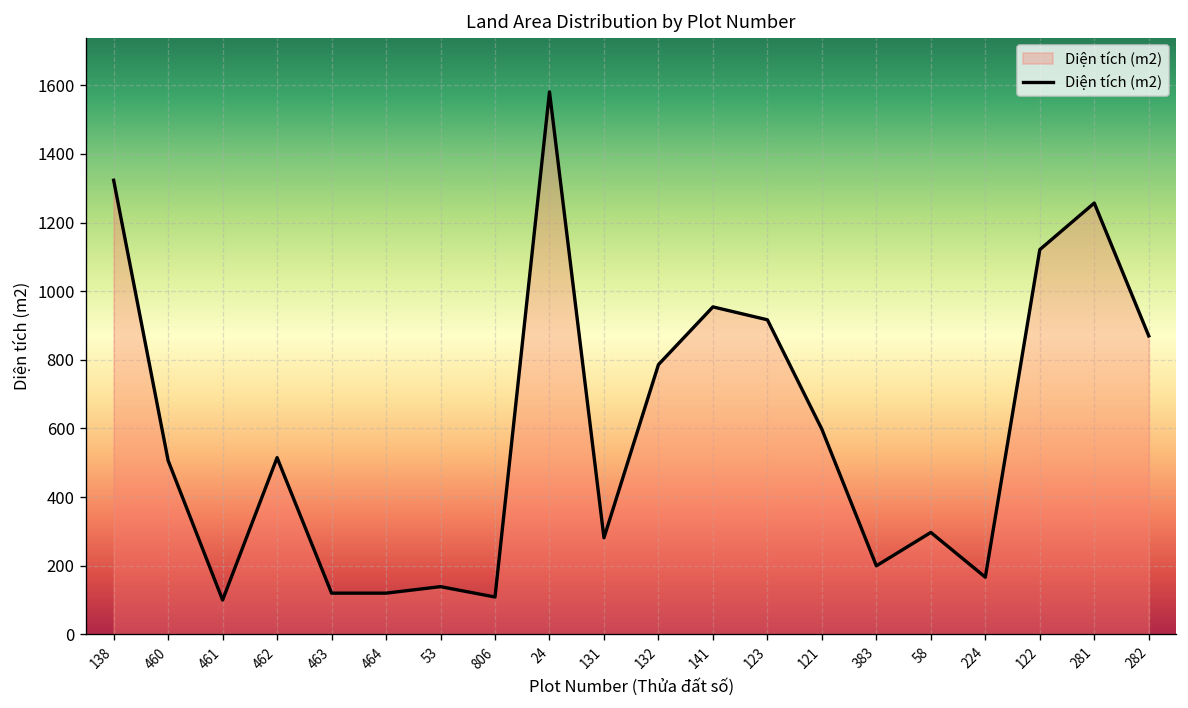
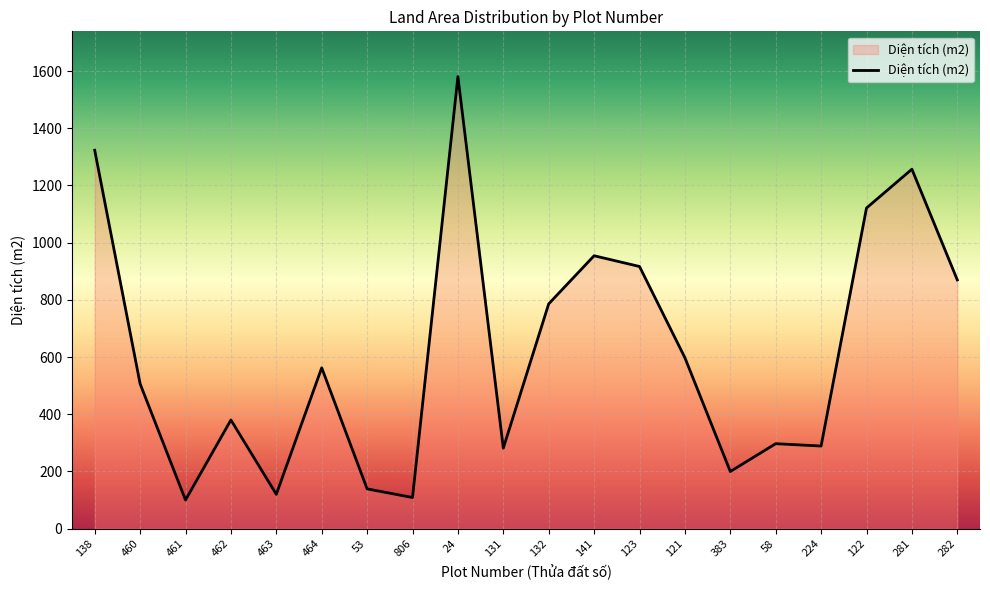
  {
    "138": 1320,
    "460": 510,
    "461": 100,
-   "462": 510,
+   "462": 380,
    "463": 120,
-   "464": 120,
+   "464": 560,
    "53": 140,
    "806": 110,
    "24": 1580,
    "131": 280,
    "132": 790,
    "141": 950,
    "123": 920,
    "121": 600,
    "383": 200,
    "58": 300,
-   "224": 170,
+   "224": 290,
    "122": 1120,
    "281": 1260,
    "282": 870
  }
